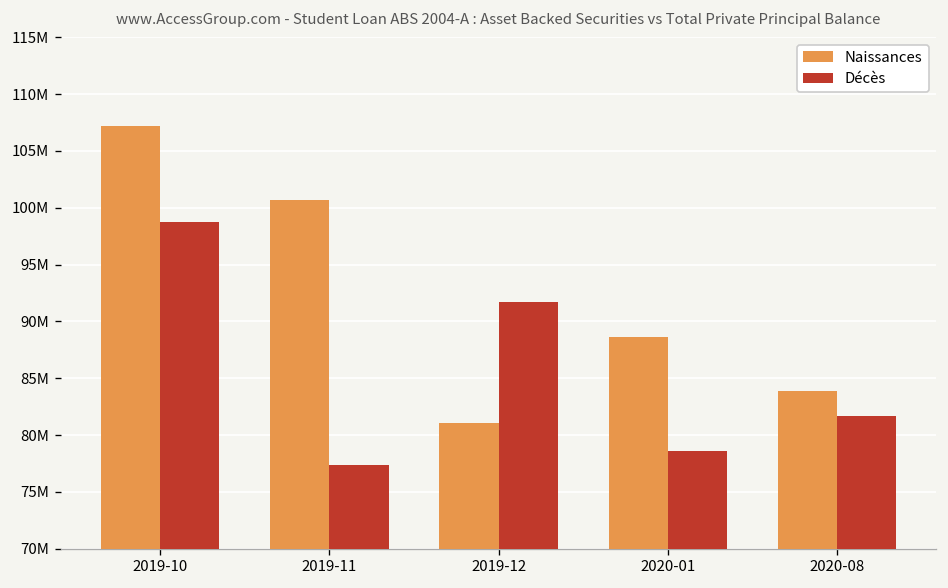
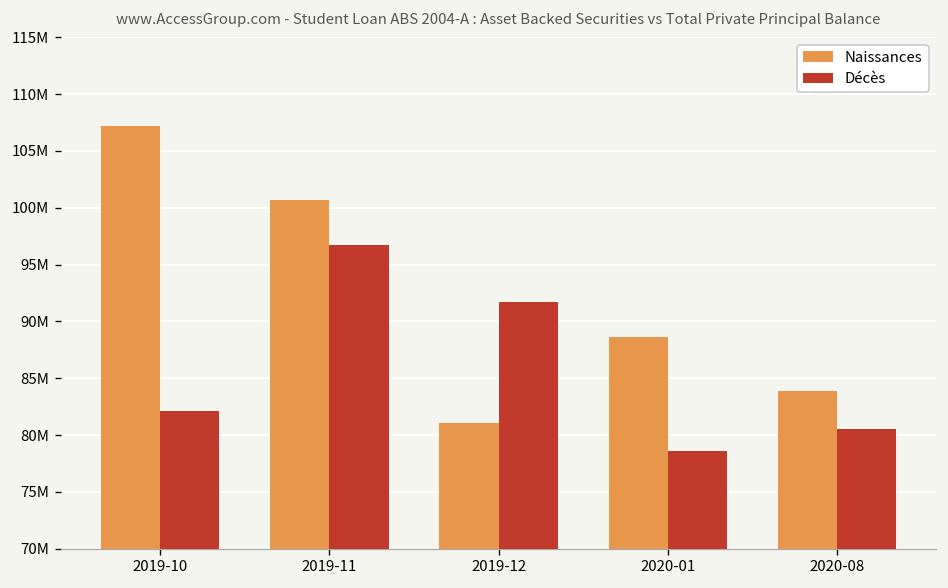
  {
    "Naissances": {
      "2019-10": 107000000,
      "2019-11": 101000000,
      "2019-12": 81000000,
      "2020-01": 89000000,
      "2020-08": 84000000
    },
    "Décès": {
-     "2019-10": 99000000,
-     "2019-11": 77000000,
+     "2019-10": 82000000,
+     "2019-11": 97000000,
      "2019-12": 92000000,
      "2020-01": 79000000,
-     "2020-08": 82000000
+     "2020-08": 81000000
    }
  }
